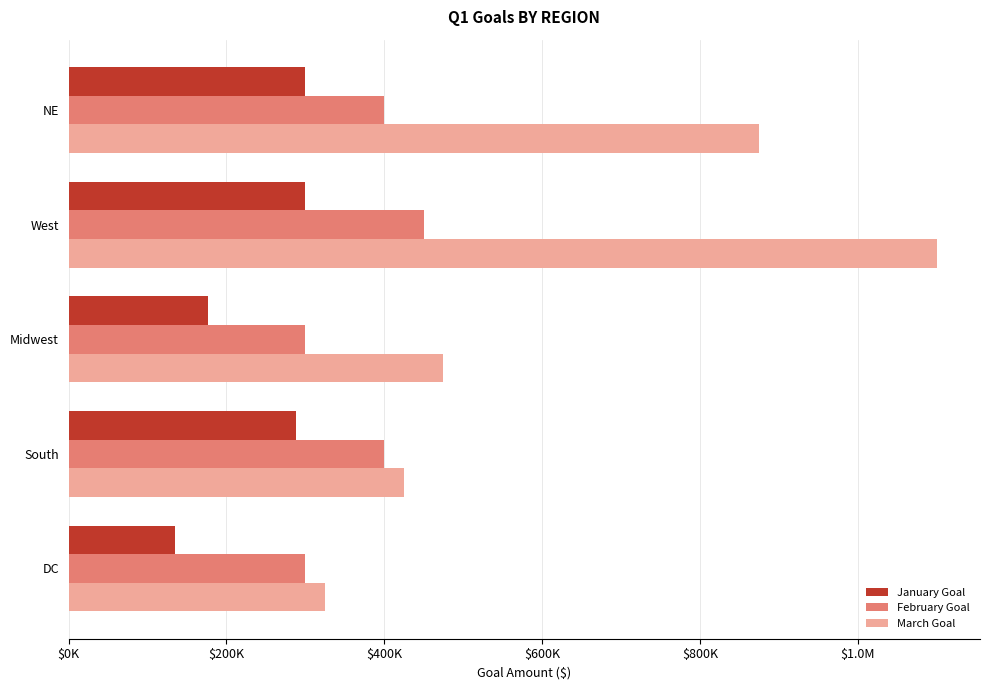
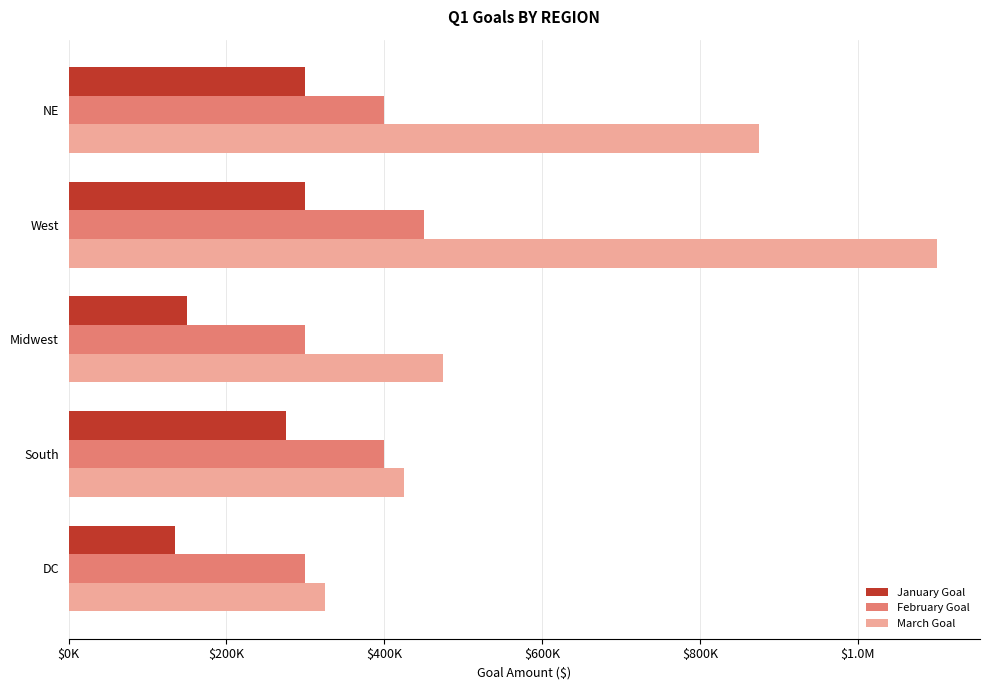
  {
    "January Goal": {
      "NE": "$300000",
      "West": "$300000",
-     "Midwest": "$180000",
-     "South": "$290000",
+     "Midwest": "$150000",
+     "South": "$280000",
      "DC": "$140000"
    }
  }
